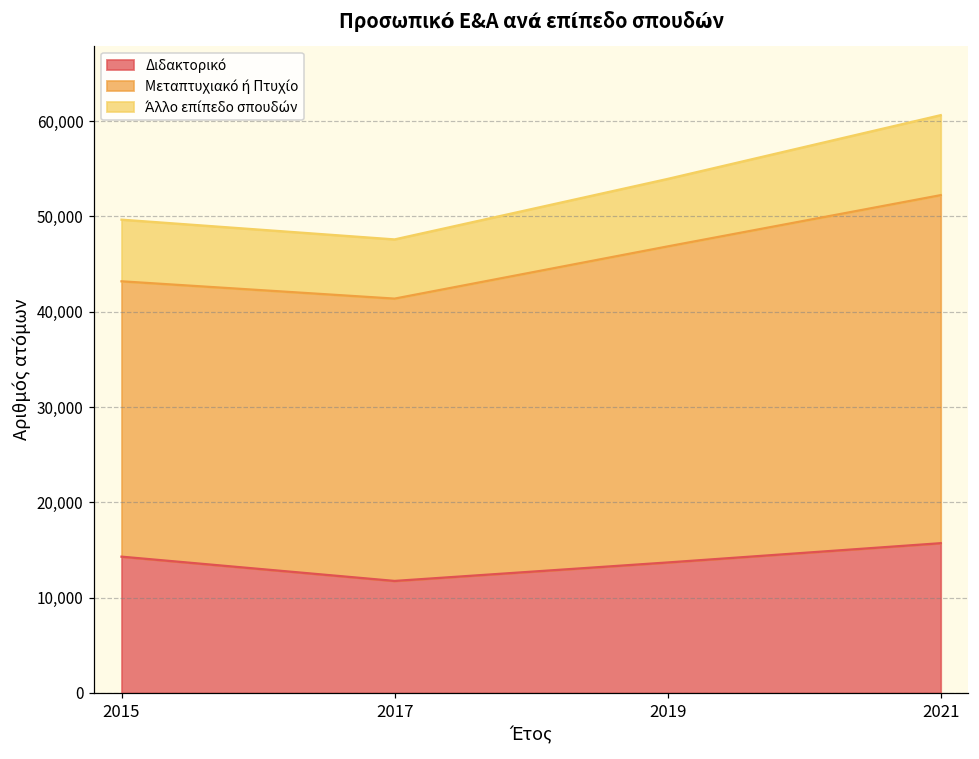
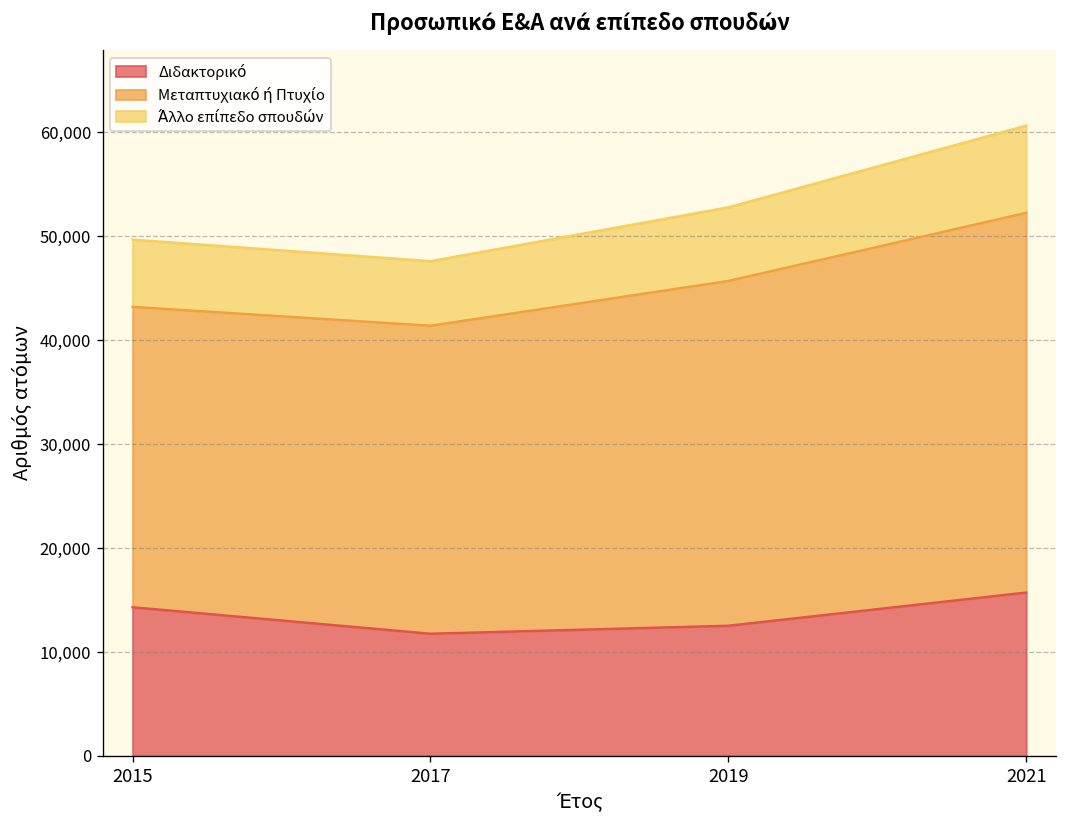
  {
    "Διδακτορικό": {
      "2015": "14,000",
      "2017": "12,000",
-     "2019": "14,000",
+     "2019": "13,000",
      "2021": "16,000"
    }
  }
